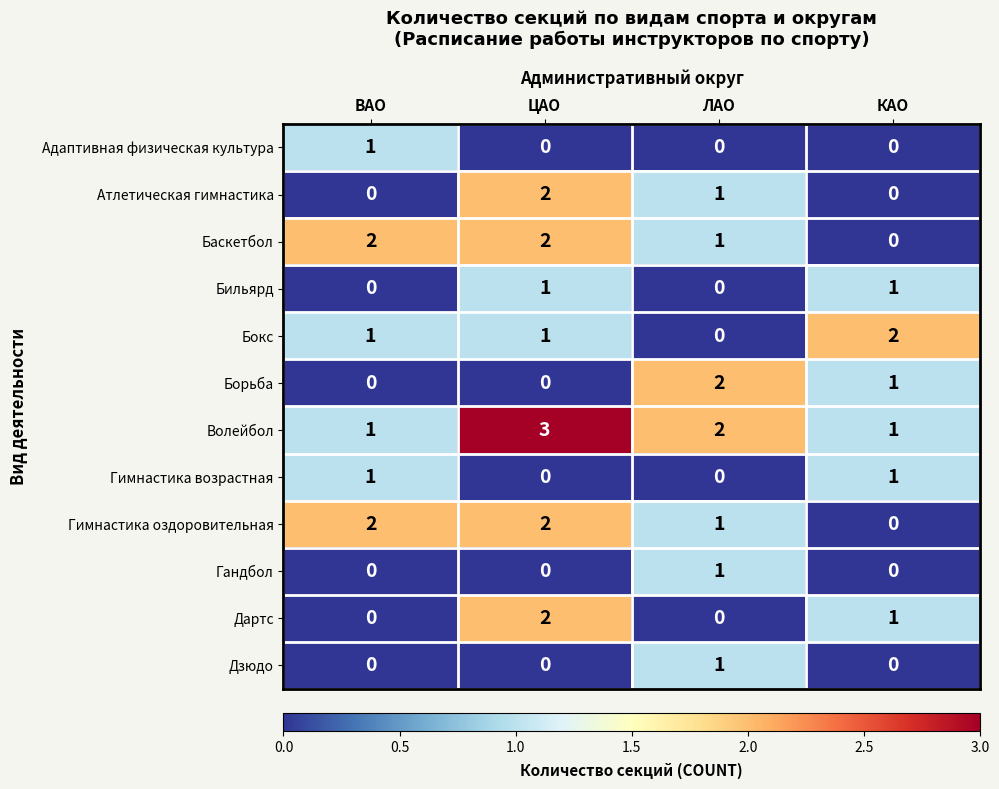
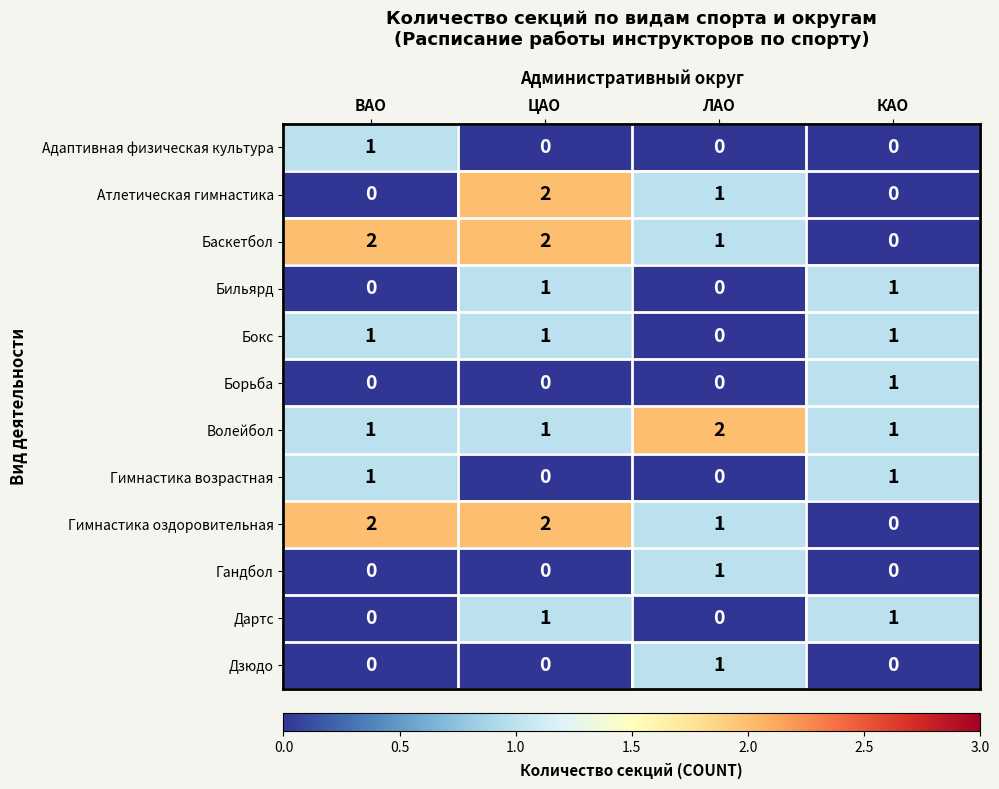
  {
    "Адаптивная физическая культура": {
      "ВАО": 1,
      "ЦАО": 0,
      "ЛАО": 0,
      "КАО": 0
    },
    "Атлетическая гимнастика": {
      "ВАО": 0,
      "ЦАО": 2,
      "ЛАО": 1,
      "КАО": 0
    },
    "Баскетбол": {
      "ВАО": 2,
      "ЦАО": 2,
      "ЛАО": 1,
      "КАО": 0
    },
    "Бильярд": {
      "ВАО": 0,
      "ЦАО": 1,
      "ЛАО": 0,
      "КАО": 1
    },
    "Бокс": {
      "ВАО": 1,
      "ЦАО": 1,
      "ЛАО": 0,
-     "КАО": 2
+     "КАО": 1
    },
    "Борьба": {
      "ВАО": 0,
      "ЦАО": 0,
-     "ЛАО": 2,
+     "ЛАО": 0,
      "КАО": 1
    },
    "Волейбол": {
      "ВАО": 1,
-     "ЦАО": 3,
+     "ЦАО": 1,
      "ЛАО": 2,
      "КАО": 1
    },
    "Гимнастика возрастная": {
      "ВАО": 1,
      "ЦАО": 0,
      "ЛАО": 0,
      "КАО": 1
    },
    "Гимнастика оздоровительная": {
      "ВАО": 2,
      "ЦАО": 2,
      "ЛАО": 1,
      "КАО": 0
    },
    "Гандбол": {
      "ВАО": 0,
      "ЦАО": 0,
      "ЛАО": 1,
      "КАО": 0
    },
    "Дартс": {
      "ВАО": 0,
-     "ЦАО": 2,
+     "ЦАО": 1,
      "ЛАО": 0,
      "КАО": 1
    },
    "Дзюдо": {
      "ВАО": 0,
      "ЦАО": 0,
      "ЛАО": 1,
      "КАО": 0
    }
  }
